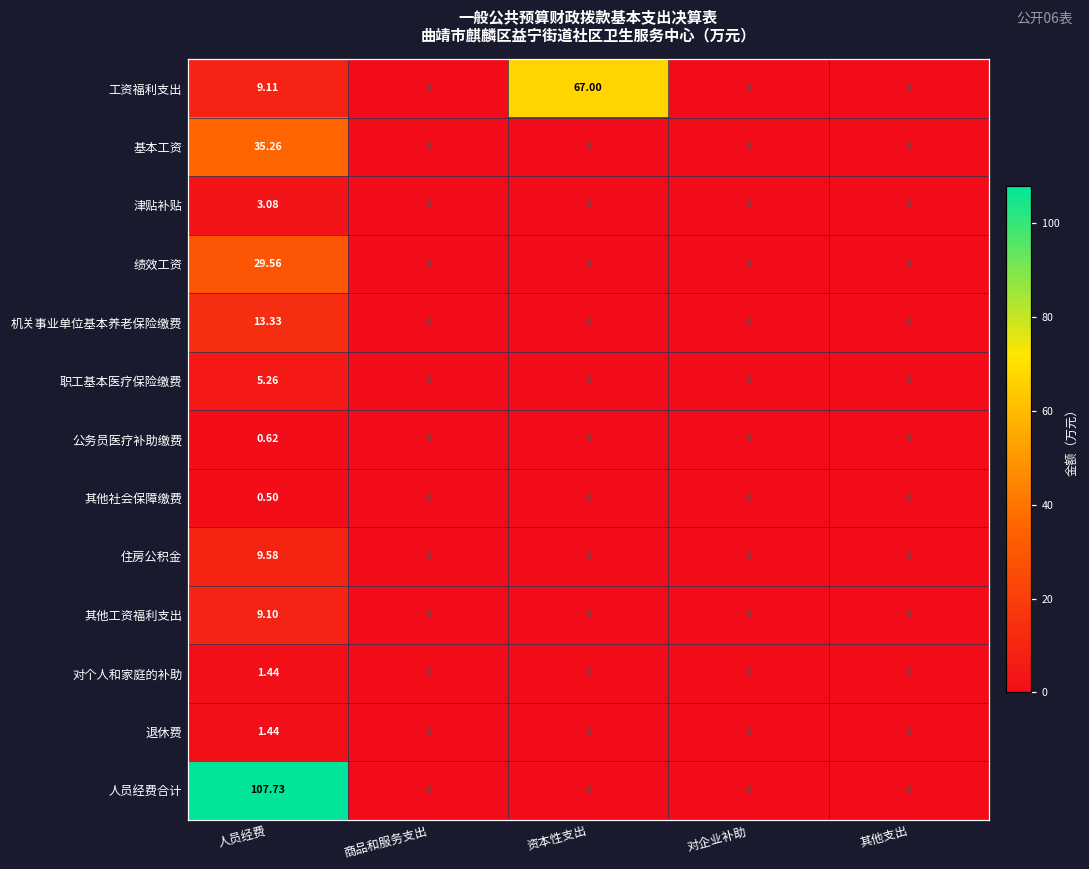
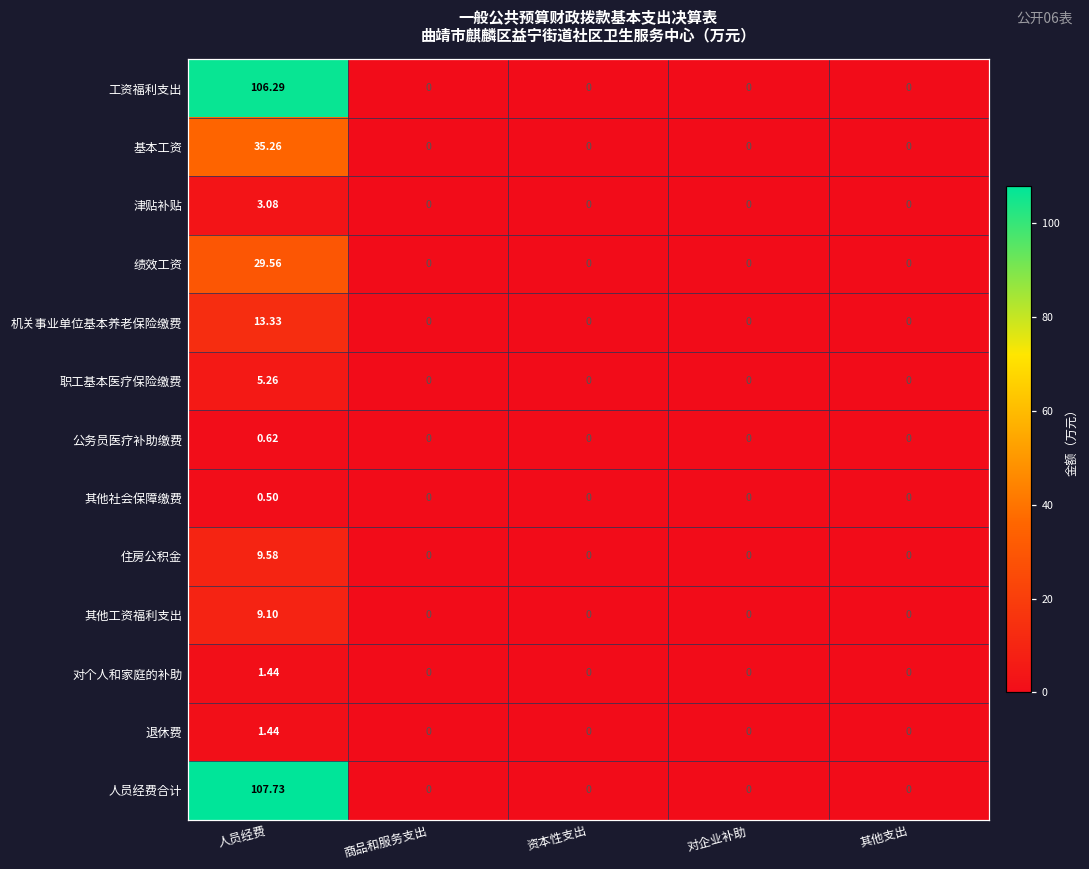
  {
    "工资福利支出": {
-     "人员经费": 9.11,
+     "人员经费": 106.29,
      "商品和服务支出": 0,
-     "资本性支出": 67.00,
+     "资本性支出": 0,
      "对企业补助": 0,
      "其他支出": 0
    },
    "基本工资": {
      "人员经费": 35.26,
      "商品和服务支出": 0,
      "资本性支出": 0,
      "对企业补助": 0,
      "其他支出": 0
    },
    "津贴补贴": {
      "人员经费": 3.08,
      "商品和服务支出": 0,
      "资本性支出": 0,
      "对企业补助": 0,
      "其他支出": 0
    },
    "绩效工资": {
      "人员经费": 29.56,
      "商品和服务支出": 0,
      "资本性支出": 0,
      "对企业补助": 0,
      "其他支出": 0
    },
    "机关事业单位基本养老保险缴费": {
      "人员经费": 13.33,
      "商品和服务支出": 0,
      "资本性支出": 0,
      "对企业补助": 0,
      "其他支出": 0
    },
    "职工基本医疗保险缴费": {
      "人员经费": 5.26,
      "商品和服务支出": 0,
      "资本性支出": 0,
      "对企业补助": 0,
      "其他支出": 0
    },
    "公务员医疗补助缴费": {
      "人员经费": 0.62,
      "商品和服务支出": 0,
      "资本性支出": 0,
      "对企业补助": 0,
      "其他支出": 0
    },
    "其他社会保障缴费": {
      "人员经费": 0.50,
      "商品和服务支出": 0,
      "资本性支出": 0,
      "对企业补助": 0,
      "其他支出": 0
    },
    "住房公积金": {
      "人员经费": 9.58,
      "商品和服务支出": 0,
      "资本性支出": 0,
      "对企业补助": 0,
      "其他支出": 0
    },
    "其他工资福利支出": {
      "人员经费": 9.10,
      "商品和服务支出": 0,
      "资本性支出": 0,
      "对企业补助": 0,
      "其他支出": 0
    },
    "对个人和家庭的补助": {
      "人员经费": 1.44,
      "商品和服务支出": 0,
      "资本性支出": 0,
      "对企业补助": 0,
      "其他支出": 0
    },
    "退休费": {
      "人员经费": 1.44,
      "商品和服务支出": 0,
      "资本性支出": 0,
      "对企业补助": 0,
      "其他支出": 0
    },
    "人员经费合计": {
      "人员经费": 107.73,
      "商品和服务支出": 0,
      "资本性支出": 0,
      "对企业补助": 0,
      "其他支出": 0
    }
  }
